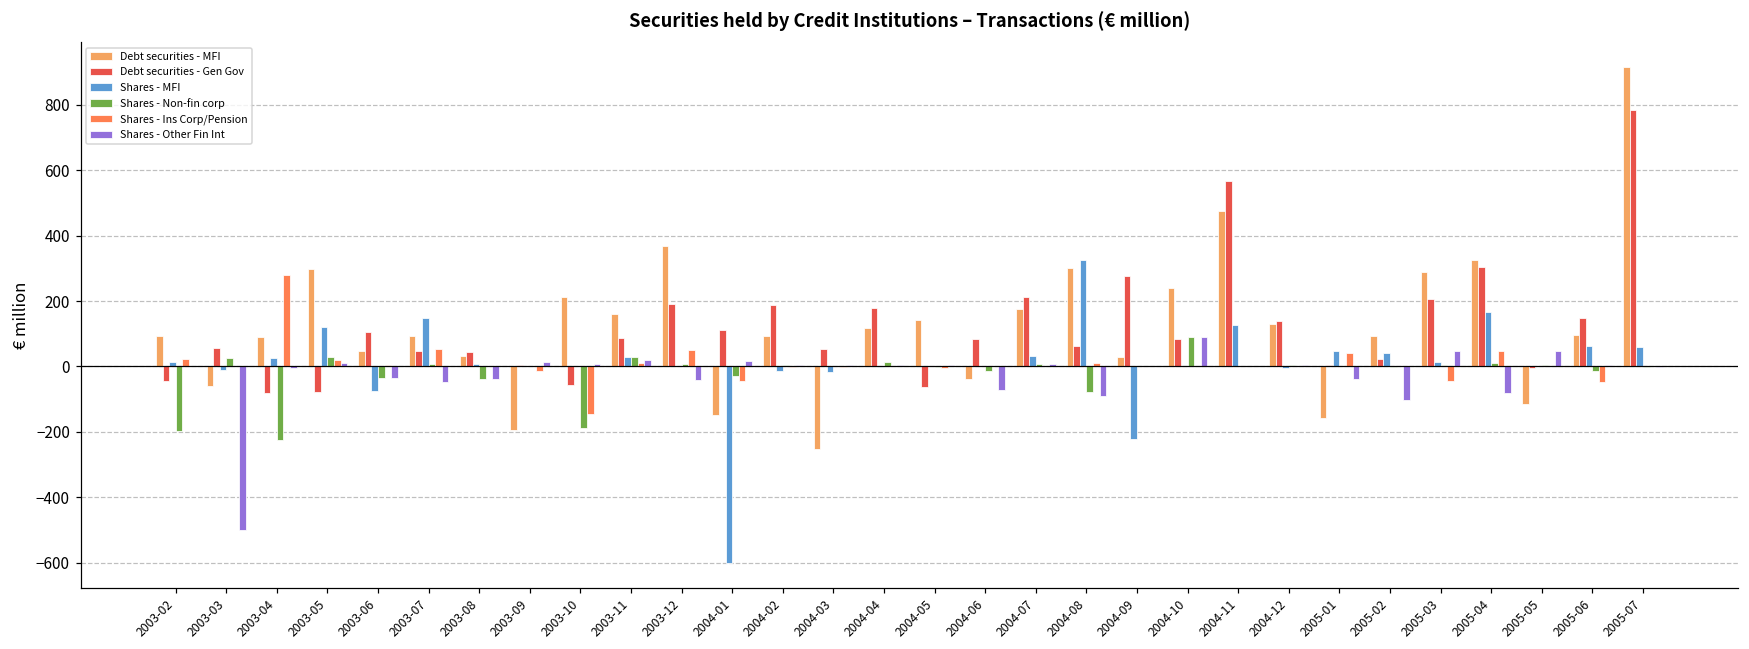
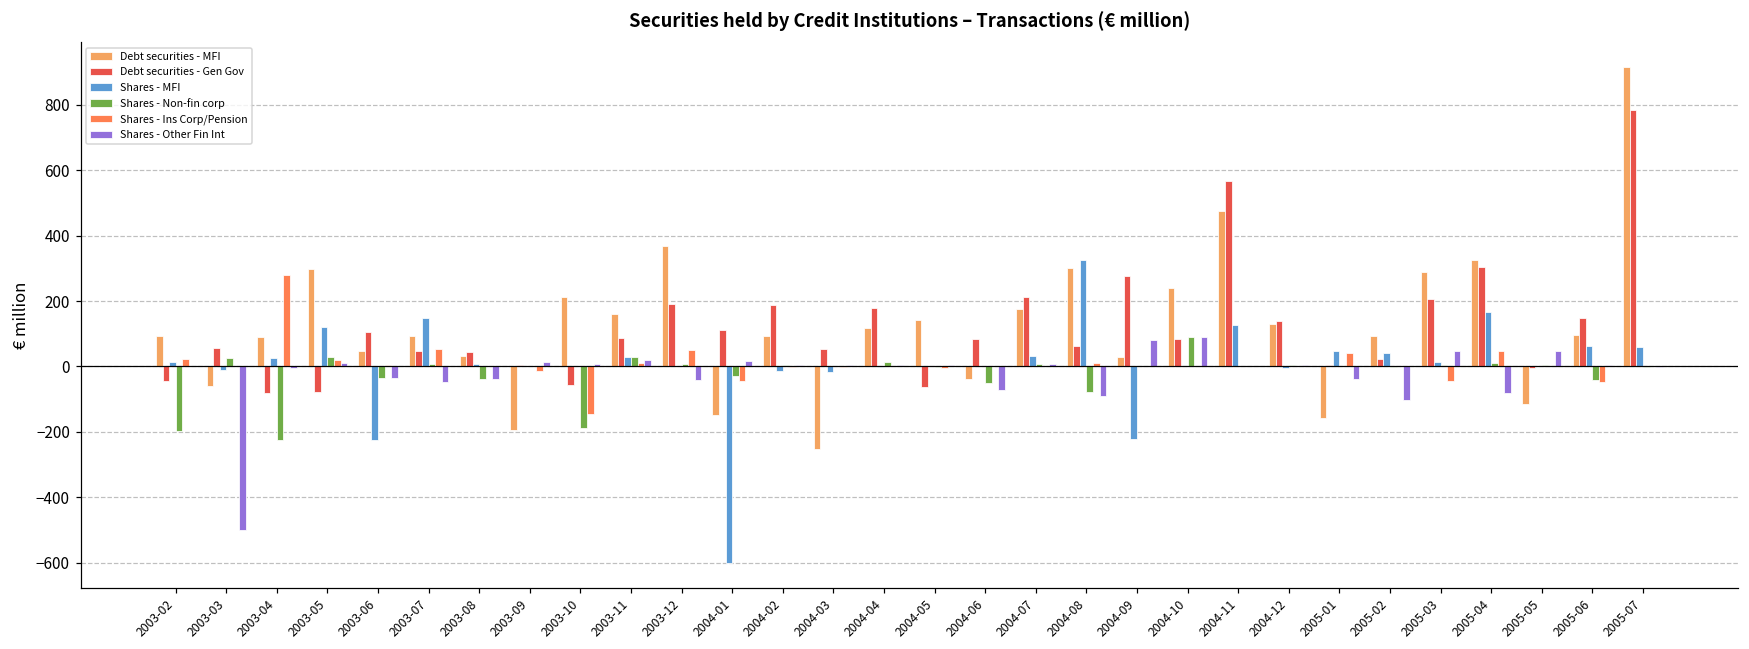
  {
    "Shares - MFI": {
      "2003-02": 20,
      "2003-03": -10,
      "2003-04": 30,
      "2003-05": 120,
-     "2003-06": -80,
+     "2003-06": -230,
      "2003-07": 150,
      "2003-09": 0,
      "2003-11": 30,
      "2004-01": -600,
      "2004-02": -20,
      "2004-03": -20,
      "2004-05": 0,
      "2004-07": 30,
      "2004-08": 330,
      "2004-09": -220,
      "2004-10": 0,
      "2004-11": 130,
      "2005-01": 50,
      "2005-02": 40,
      "2005-03": 10,
      "2005-04": 170,
      "2005-06": 60,
      "2005-07": 60
    },
    "Shares - Non-fin corp": {
      "2003-02": -200,
      "2003-03": 30,
      "2003-04": -220,
      "2003-05": 30,
      "2003-06": -30,
      "2003-08": -40,
      "2003-09": 0,
      "2003-10": -190,
      "2003-11": 30,
      "2004-01": -30,
      "2004-04": 20,
-     "2004-06": -10,
+     "2004-06": -50,
      "2004-08": -80,
      "2004-10": 90,
      "2005-04": 10,
-     "2005-06": -10
+     "2005-06": -40
    },
    "Shares - Other Fin Int": {
      "2003-03": -500,
      "2003-05": 10,
      "2003-06": -40,
      "2003-07": -50,
      "2003-08": -40,
      "2003-09": 10,
      "2003-11": 20,
      "2003-12": -40,
      "2004-01": 20,
      "2004-06": -70,
      "2004-08": -90,
-     "2004-09": 0,
+     "2004-09": 80,
      "2004-10": 90,
      "2005-01": -40,
      "2005-02": -100,
      "2005-03": 50,
      "2005-04": -80,
      "2005-05": 50
    }
  }
